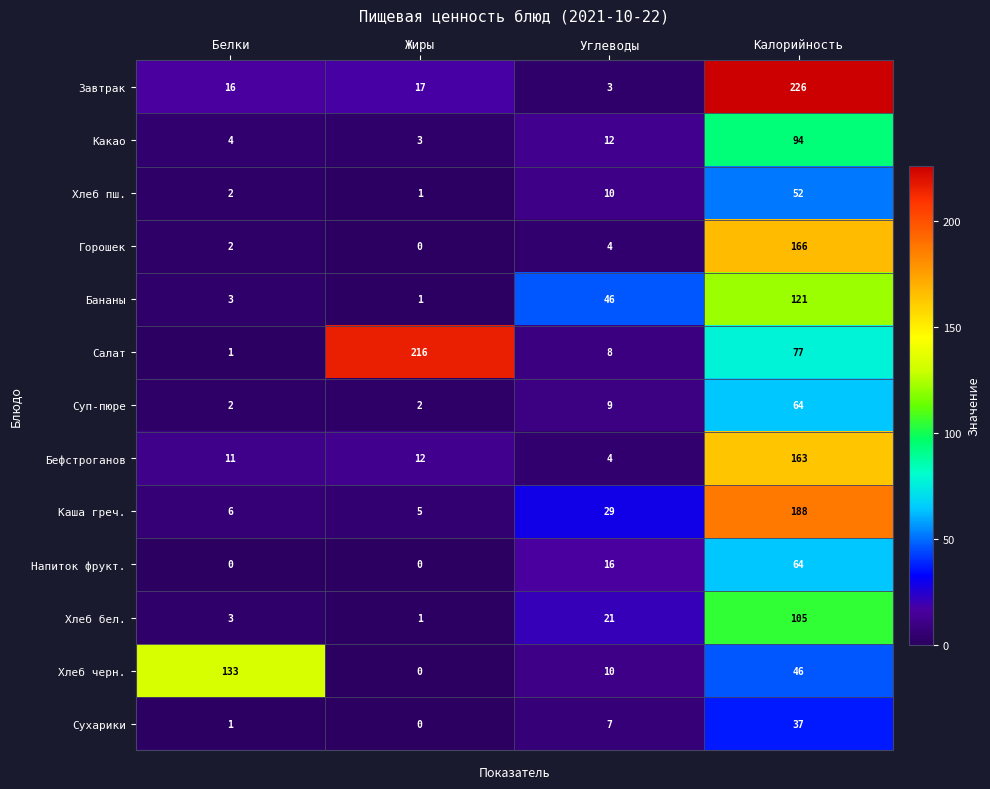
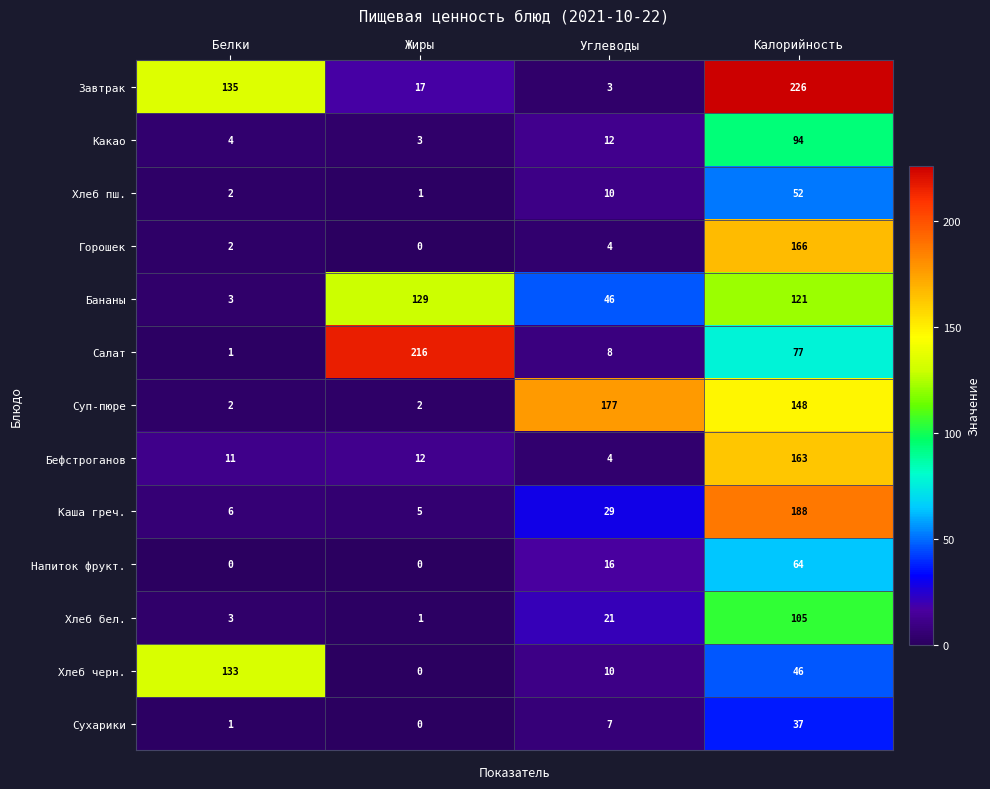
  {
    "Завтрак": {
-     "Белки": 16,
+     "Белки": 135,
      "Жиры": 17,
      "Углеводы": 3,
      "Калорийность": 226
    },
    "Какао": {
      "Белки": 4,
      "Жиры": 3,
      "Углеводы": 12,
      "Калорийность": 94
    },
    "Хлеб пш.": {
      "Белки": 2,
      "Жиры": 1,
      "Углеводы": 10,
      "Калорийность": 52
    },
    "Горошек": {
      "Белки": 2,
      "Жиры": 0,
      "Углеводы": 4,
      "Калорийность": 166
    },
    "Бананы": {
      "Белки": 3,
-     "Жиры": 1,
+     "Жиры": 129,
      "Углеводы": 46,
      "Калорийность": 121
    },
    "Салат": {
      "Белки": 1,
      "Жиры": 216,
      "Углеводы": 8,
      "Калорийность": 77
    },
    "Суп-пюре": {
      "Белки": 2,
      "Жиры": 2,
-     "Углеводы": 9,
-     "Калорийность": 64
+     "Углеводы": 177,
+     "Калорийность": 148
    },
    "Бефстроганов": {
      "Белки": 11,
      "Жиры": 12,
      "Углеводы": 4,
      "Калорийность": 163
    },
    "Каша греч.": {
      "Белки": 6,
      "Жиры": 5,
      "Углеводы": 29,
      "Калорийность": 188
    },
    "Напиток фрукт.": {
      "Белки": 0,
      "Жиры": 0,
      "Углеводы": 16,
      "Калорийность": 64
    },
    "Хлеб бел.": {
      "Белки": 3,
      "Жиры": 1,
      "Углеводы": 21,
      "Калорийность": 105
    },
    "Хлеб черн.": {
      "Белки": 133,
      "Жиры": 0,
      "Углеводы": 10,
      "Калорийность": 46
    },
    "Сухарики": {
      "Белки": 1,
      "Жиры": 0,
      "Углеводы": 7,
      "Калорийность": 37
    }
  }
